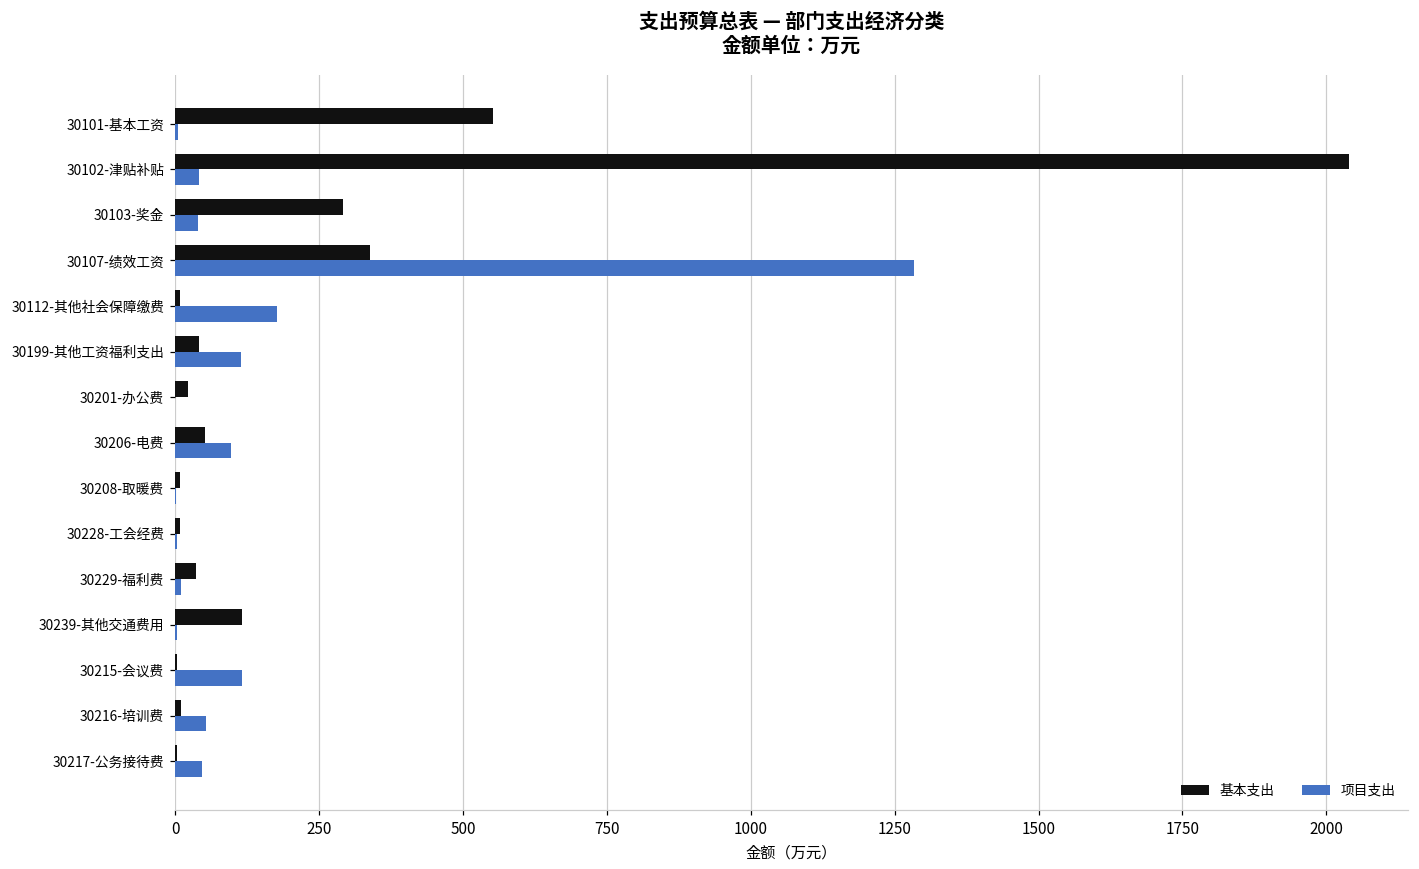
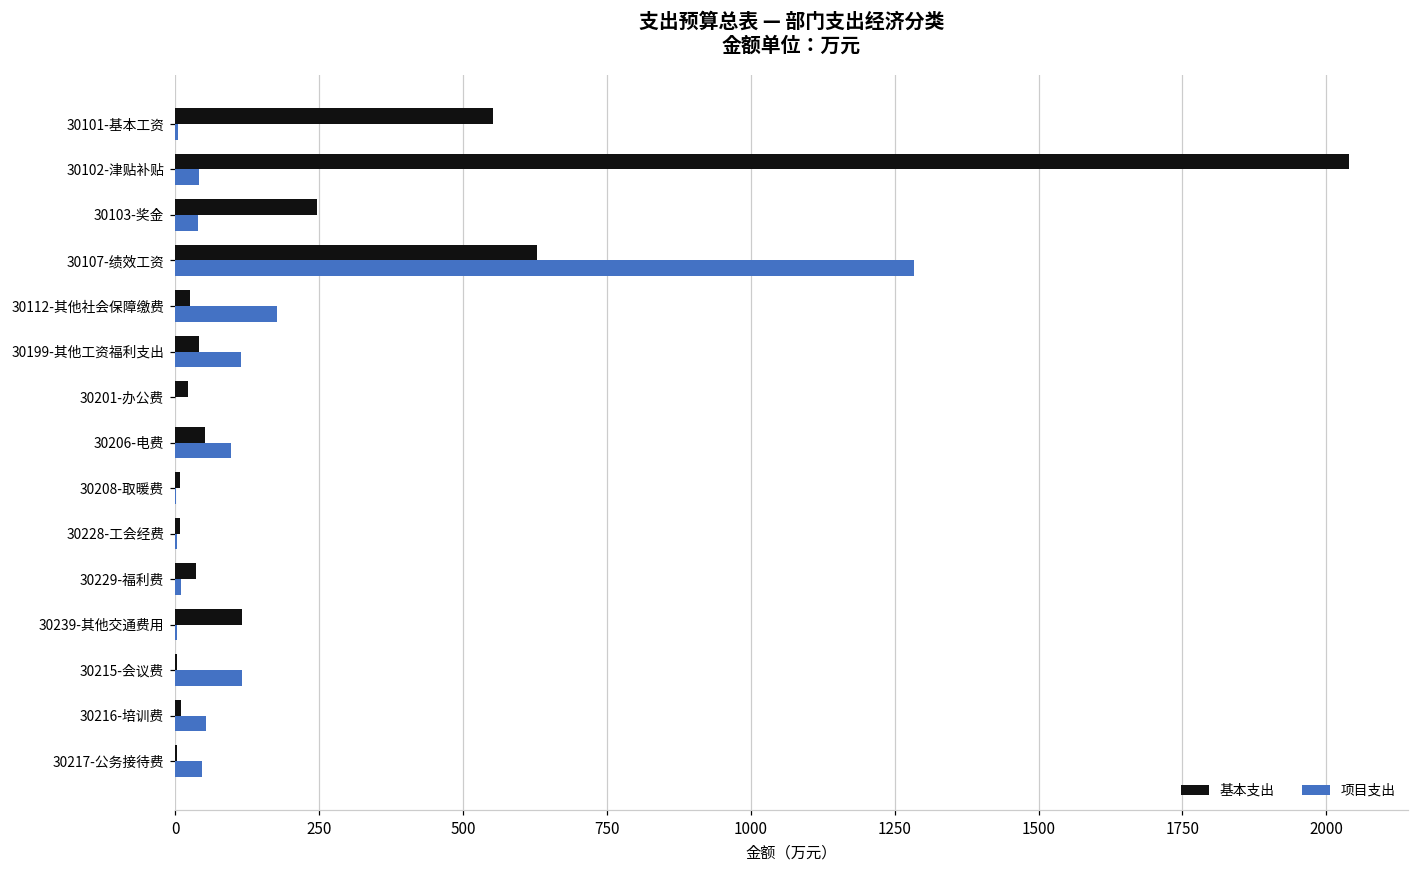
  {
    "基本支出": {
      "30101-基本工资": 550,
      "30102-津贴补贴": 2040,
-     "30103-奖金": 290,
-     "30107-绩效工资": 340,
-     "30112-其他社会保障缴费": 10,
+     "30103-奖金": 250,
+     "30107-绩效工资": 630,
+     "30112-其他社会保障缴费": 30,
      "30199-其他工资福利支出": 40,
      "30201-办公费": 20,
      "30206-电费": 50,
      "30208-取暖费": 10,
      "30228-工会经费": 10,
      "30229-福利费": 40,
      "30239-其他交通费用": 120,
      "30216-培训费": 10
    },
    "项目支出": {
      "30101-基本工资": 10,
      "30102-津贴补贴": 40,
      "30103-奖金": 40,
      "30107-绩效工资": 1280,
      "30112-其他社会保障缴费": 180,
      "30199-其他工资福利支出": 110,
      "30206-电费": 100,
      "30229-福利费": 10,
      "30215-会议费": 120,
      "30216-培训费": 50,
      "30217-公务接待费": 50
    }
  }
